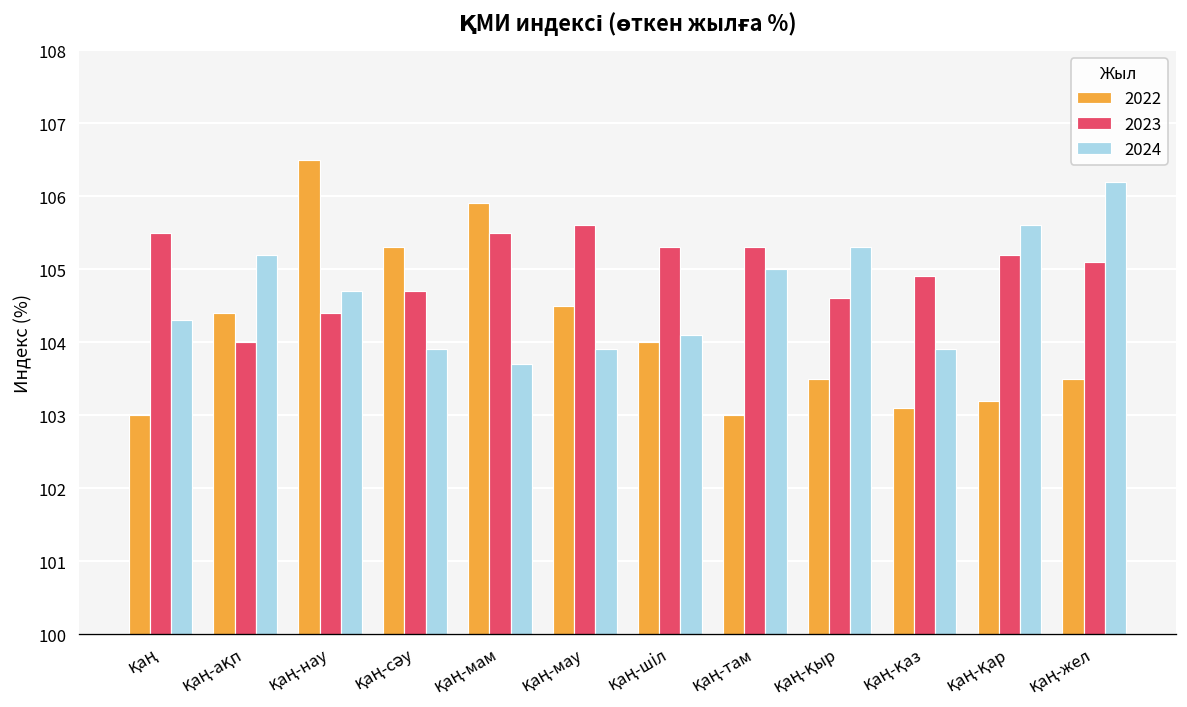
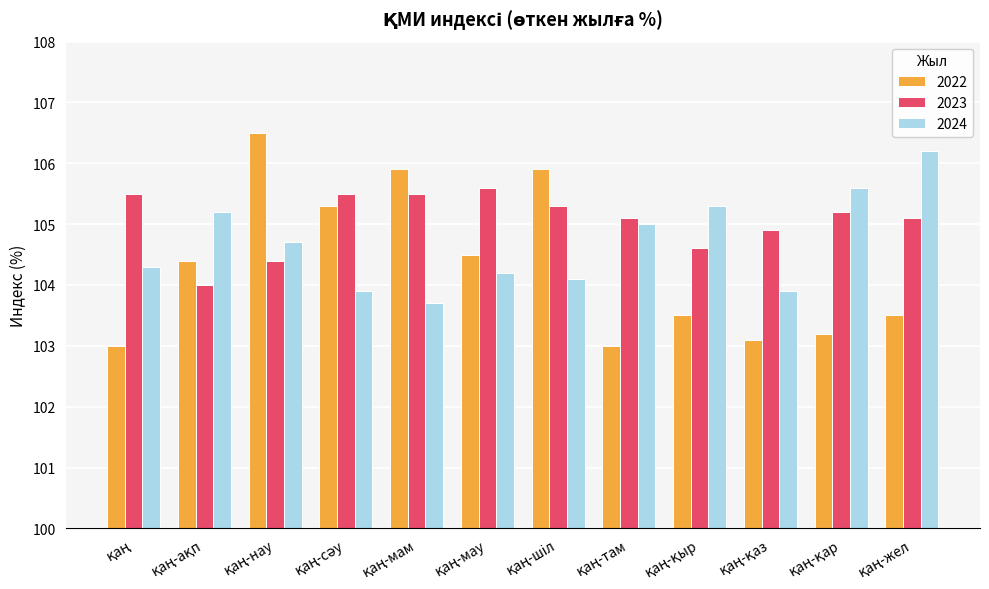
  {
    "2022": {
      "қаң": 103.0,
      "қаң-ақп": 104.4,
      "қаң-нау": 106.5,
      "қаң-сәу": 105.3,
      "қаң-мам": 105.9,
      "қаң-мау": 104.5,
-     "қаң-шіл": 104.0,
+     "қаң-шіл": 105.9,
      "қаң-там": 103.0,
      "қаң-қыр": 103.5,
      "қаң-қаз": 103.1,
      "қаң-қар": 103.2,
      "қаң-жел": 103.5
    },
    "2023": {
      "қаң": 105.5,
      "қаң-ақп": 104.0,
      "қаң-нау": 104.4,
-     "қаң-сәу": 104.7,
+     "қаң-сәу": 105.5,
      "қаң-мам": 105.5,
      "қаң-мау": 105.6,
      "қаң-шіл": 105.3,
-     "қаң-там": 105.3,
+     "қаң-там": 105.1,
      "қаң-қыр": 104.6,
      "қаң-қаз": 104.9,
      "қаң-қар": 105.2,
      "қаң-жел": 105.1
    },
    "2024": {
      "қаң": 104.3,
      "қаң-ақп": 105.2,
      "қаң-нау": 104.7,
      "қаң-сәу": 103.9,
      "қаң-мам": 103.7,
-     "қаң-мау": 103.9,
+     "қаң-мау": 104.2,
      "қаң-шіл": 104.1,
      "қаң-там": 105.0,
      "қаң-қыр": 105.3,
      "қаң-қаз": 103.9,
      "қаң-қар": 105.6,
      "қаң-жел": 106.2
    }
  }
